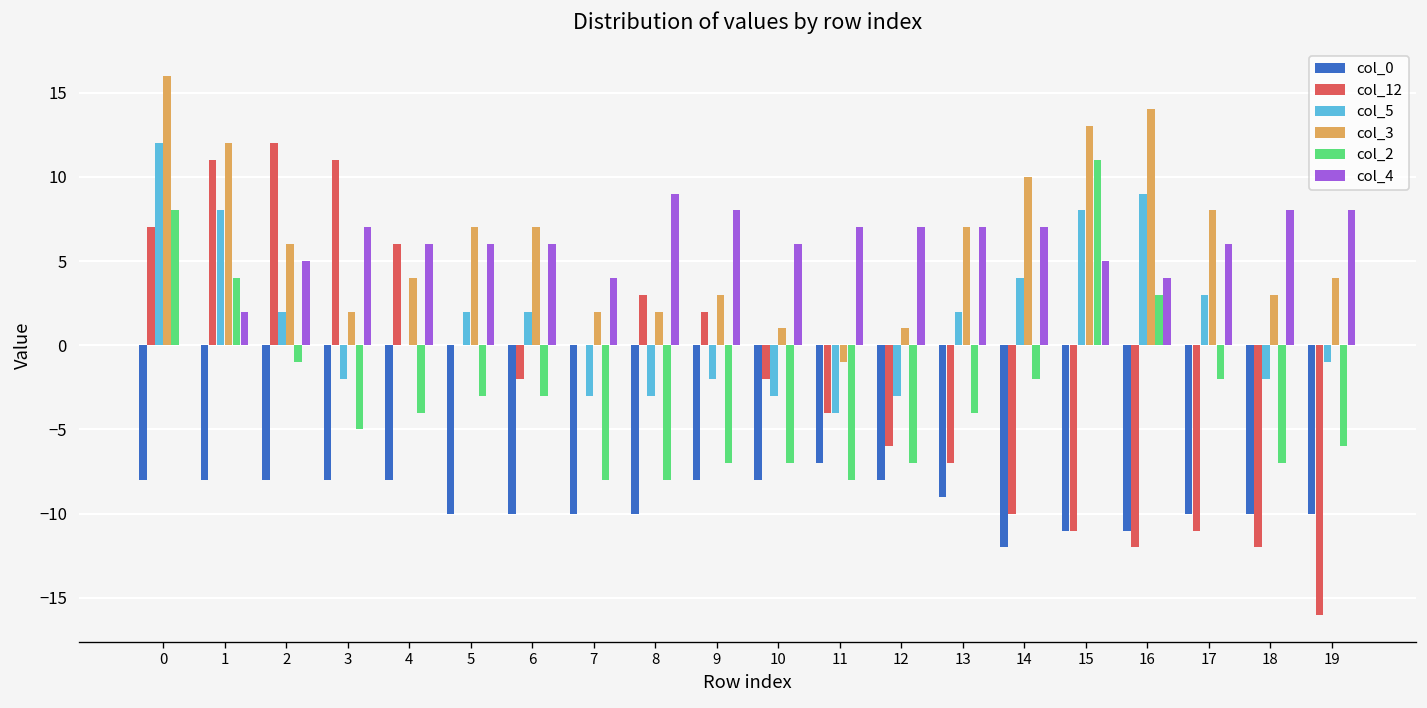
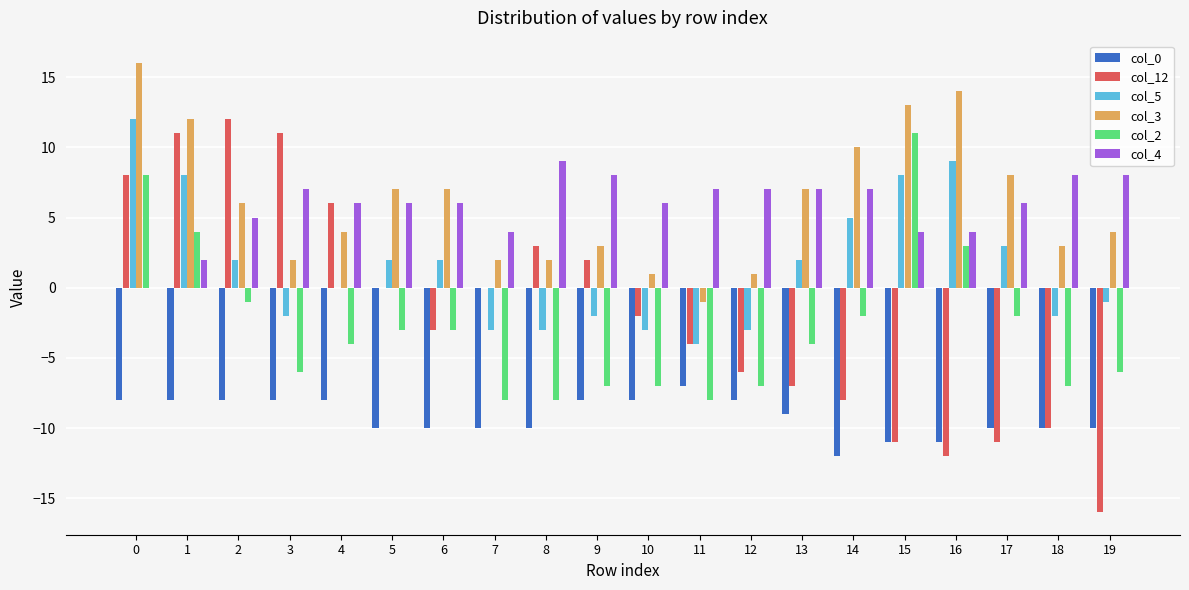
  {
    "col_0": {
      "0": -8,
      "1": -8,
      "2": -8,
      "3": -8,
      "4": -8,
      "5": -10,
      "6": -10,
      "7": -10,
      "8": -10,
      "9": -8,
      "10": -8,
      "11": -7,
      "12": -8,
      "13": -9,
      "14": -12,
      "15": -11,
      "16": -11,
      "17": -10,
      "18": -10,
      "19": -10
    },
    "col_12": {
-     "0": 7,
+     "0": 8,
      "1": 11,
      "2": 12,
      "3": 11,
      "4": 6,
      "5": 0,
-     "6": -2,
+     "6": -3,
      "7": 0,
      "8": 3,
      "9": 2,
      "10": -2,
      "11": -4,
      "12": -6,
      "13": -7,
-     "14": -10,
+     "14": -8,
      "15": -11,
      "16": -12,
      "17": -11,
-     "18": -12,
+     "18": -10,
      "19": -16
    },
    "col_5": {
      "0": 12,
      "1": 8,
      "2": 2,
      "3": -2,
      "4": 0,
      "5": 2,
      "6": 2,
      "7": -3,
      "8": -3,
      "9": -2,
      "10": -3,
      "11": -4,
      "12": -3,
      "13": 2,
-     "14": 4,
+     "14": 5,
      "15": 8,
      "16": 9,
      "17": 3,
      "18": -2,
      "19": -1
    },
    "col_3": {
      "0": 16,
      "1": 12,
      "2": 6,
      "3": 2,
      "4": 4,
      "5": 7,
      "6": 7,
      "7": 2,
      "8": 2,
      "9": 3,
      "10": 1,
      "11": -1,
      "12": 1,
      "13": 7,
      "14": 10,
      "15": 13,
      "16": 14,
      "17": 8,
      "18": 3,
      "19": 4
    },
    "col_2": {
      "0": 8,
      "1": 4,
      "2": -1,
-     "3": -5,
+     "3": -6,
      "4": -4,
      "5": -3,
      "6": -3,
      "7": -8,
      "8": -8,
      "9": -7,
      "10": -7,
      "11": -8,
      "12": -7,
      "13": -4,
      "14": -2,
      "15": 11,
      "16": 3,
      "17": -2,
      "18": -7,
      "19": -6
    },
    "col_4": {
      "0": 0,
      "1": 2,
      "2": 5,
      "3": 7,
      "4": 6,
      "5": 6,
      "6": 6,
      "7": 4,
      "8": 9,
      "9": 8,
      "10": 6,
      "11": 7,
      "12": 7,
      "13": 7,
      "14": 7,
-     "15": 5,
+     "15": 4,
      "16": 4,
      "17": 6,
      "18": 8,
      "19": 8
    }
  }
